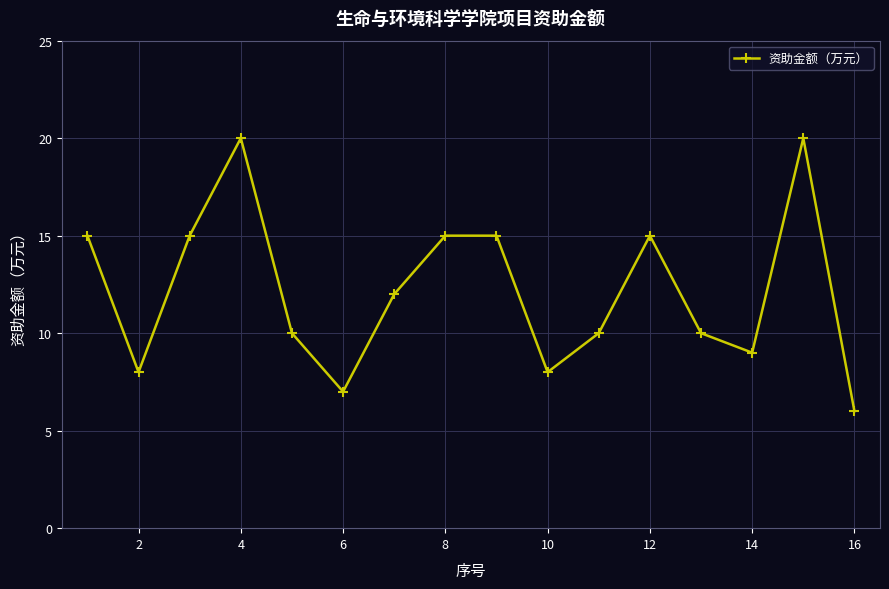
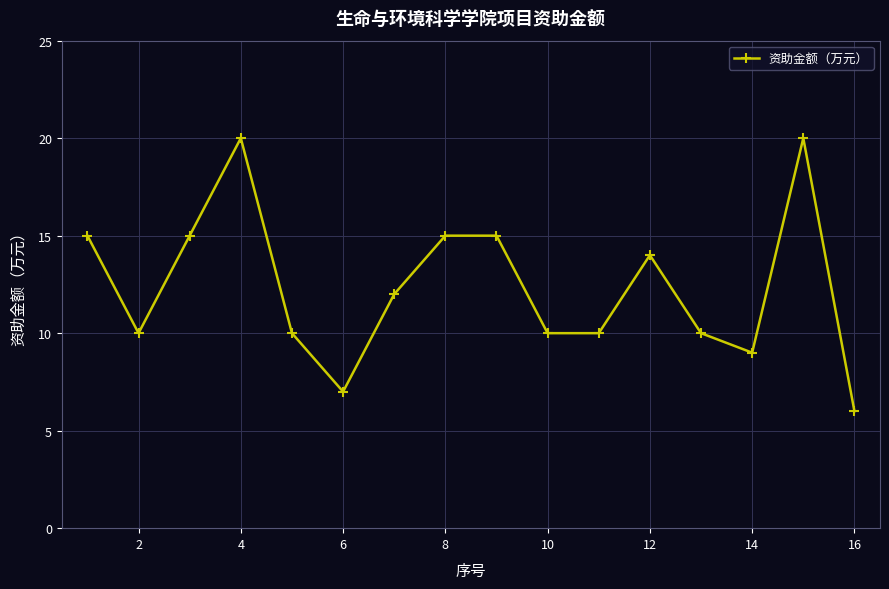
  {
-   "2": 8,
+   "2": 10,
    "4": 20,
    "6": 7,
    "8": 15,
-   "10": 8,
-   "12": 15,
+   "10": 10,
+   "12": 14,
    "14": 9,
    "16": 6
  }
